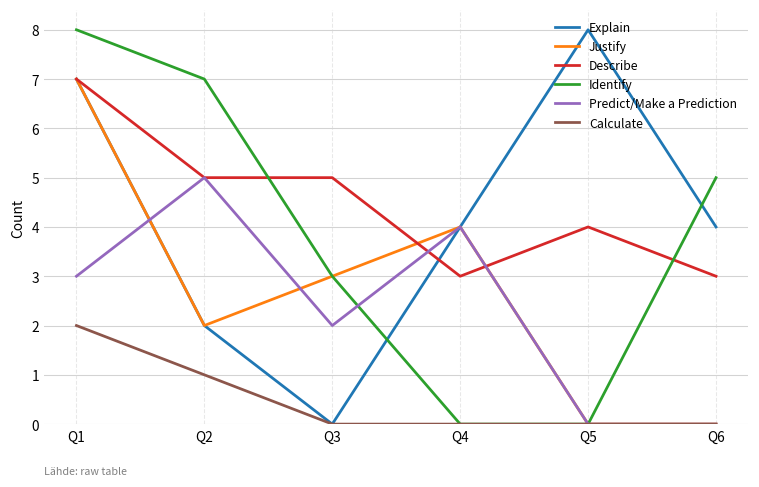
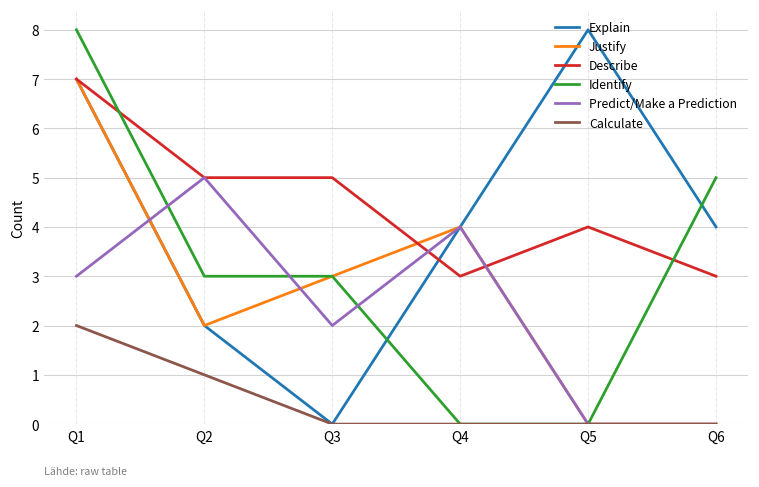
  {
    "Explain": {
      "Q5": 8,
      "Q6": 4
    },
    "Describe": {
      "Q3": 5,
      "Q4": 3,
      "Q5": 4,
      "Q6": 3
    },
    "Identify": {
      "Q1": 8,
-     "Q2": 7,
+     "Q2": 3,
      "Q6": 5
    },
    "Predict/Make a Prediction": {
      "Q1": 3,
      "Q3": 2
    },
    "Calculate": {
      "Q1": 2,
      "Q2": 1
    }
  }
